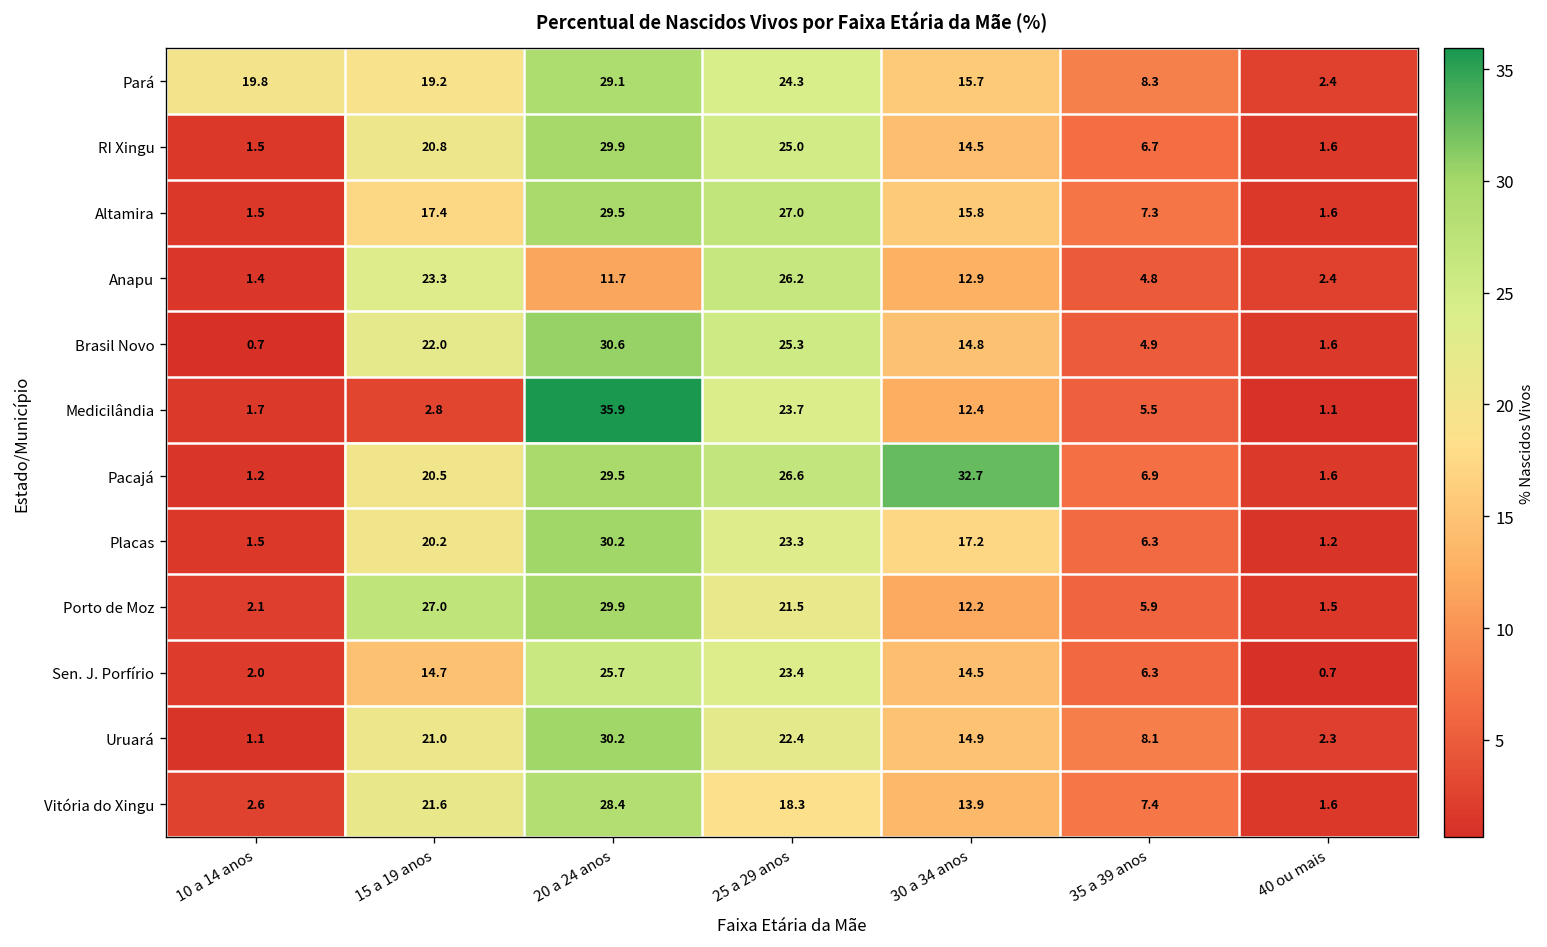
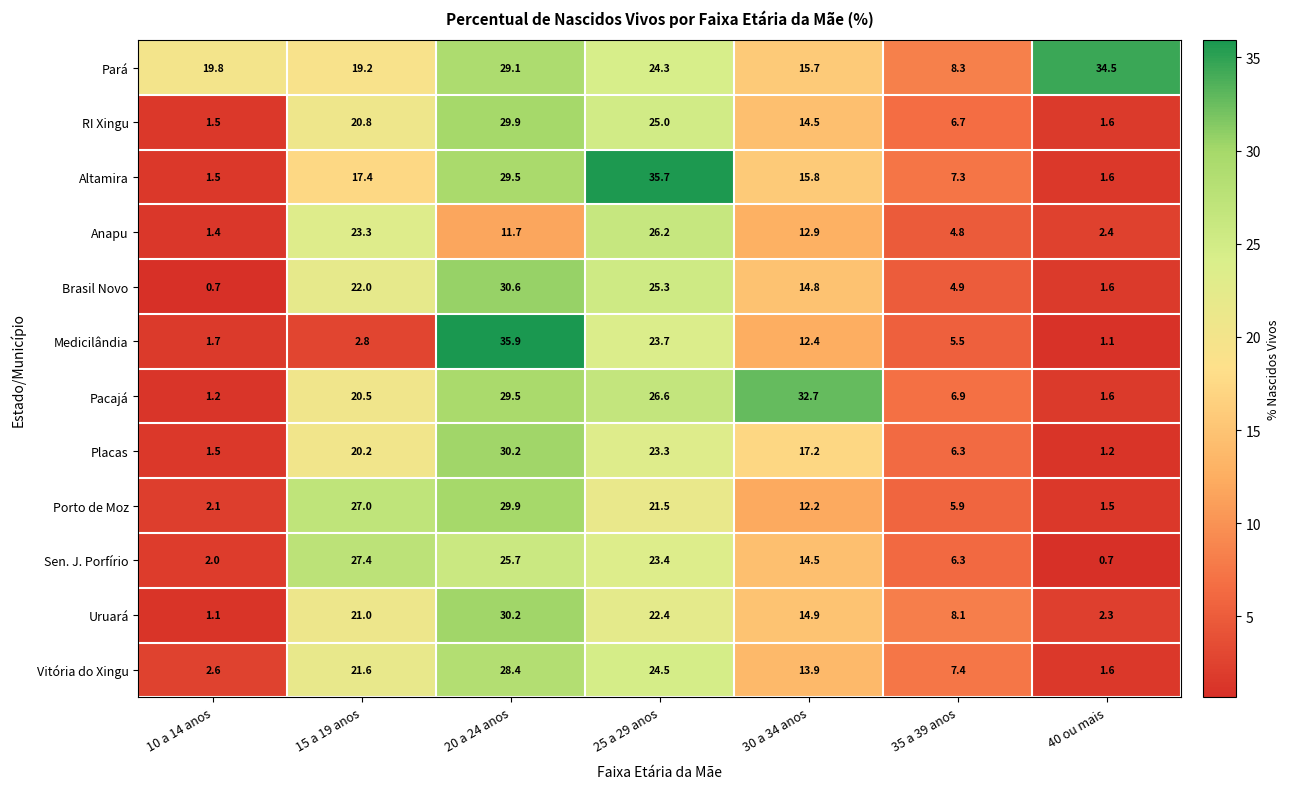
  {
    "Pará": {
      "10 a 14 anos": 19.8,
      "15 a 19 anos": 19.2,
      "20 a 24 anos": 29.1,
      "25 a 29 anos": 24.3,
      "30 a 34 anos": 15.7,
      "35 a 39 anos": 8.3,
-     "40 ou mais": 2.4
+     "40 ou mais": 34.5
    },
    "RI Xingu": {
      "10 a 14 anos": 1.5,
      "15 a 19 anos": 20.8,
      "20 a 24 anos": 29.9,
      "25 a 29 anos": 25.0,
      "30 a 34 anos": 14.5,
      "35 a 39 anos": 6.7,
      "40 ou mais": 1.6
    },
    "Altamira": {
      "10 a 14 anos": 1.5,
      "15 a 19 anos": 17.4,
      "20 a 24 anos": 29.5,
-     "25 a 29 anos": 27.0,
+     "25 a 29 anos": 35.7,
      "30 a 34 anos": 15.8,
      "35 a 39 anos": 7.3,
      "40 ou mais": 1.6
    },
    "Anapu": {
      "10 a 14 anos": 1.4,
      "15 a 19 anos": 23.3,
      "20 a 24 anos": 11.7,
      "25 a 29 anos": 26.2,
      "30 a 34 anos": 12.9,
      "35 a 39 anos": 4.8,
      "40 ou mais": 2.4
    },
    "Brasil Novo": {
      "10 a 14 anos": 0.7,
      "15 a 19 anos": 22.0,
      "20 a 24 anos": 30.6,
      "25 a 29 anos": 25.3,
      "30 a 34 anos": 14.8,
      "35 a 39 anos": 4.9,
      "40 ou mais": 1.6
    },
    "Medicilândia": {
      "10 a 14 anos": 1.7,
      "15 a 19 anos": 2.8,
      "20 a 24 anos": 35.9,
      "25 a 29 anos": 23.7,
      "30 a 34 anos": 12.4,
      "35 a 39 anos": 5.5,
      "40 ou mais": 1.1
    },
    "Pacajá": {
      "10 a 14 anos": 1.2,
      "15 a 19 anos": 20.5,
      "20 a 24 anos": 29.5,
      "25 a 29 anos": 26.6,
      "30 a 34 anos": 32.7,
      "35 a 39 anos": 6.9,
      "40 ou mais": 1.6
    },
    "Placas": {
      "10 a 14 anos": 1.5,
      "15 a 19 anos": 20.2,
      "20 a 24 anos": 30.2,
      "25 a 29 anos": 23.3,
      "30 a 34 anos": 17.2,
      "35 a 39 anos": 6.3,
      "40 ou mais": 1.2
    },
    "Porto de Moz": {
      "10 a 14 anos": 2.1,
      "15 a 19 anos": 27.0,
      "20 a 24 anos": 29.9,
      "25 a 29 anos": 21.5,
      "30 a 34 anos": 12.2,
      "35 a 39 anos": 5.9,
      "40 ou mais": 1.5
    },
    "Sen. J. Porfírio": {
      "10 a 14 anos": 2.0,
-     "15 a 19 anos": 14.7,
+     "15 a 19 anos": 27.4,
      "20 a 24 anos": 25.7,
      "25 a 29 anos": 23.4,
      "30 a 34 anos": 14.5,
      "35 a 39 anos": 6.3,
      "40 ou mais": 0.7
    },
    "Uruará": {
      "10 a 14 anos": 1.1,
      "15 a 19 anos": 21.0,
      "20 a 24 anos": 30.2,
      "25 a 29 anos": 22.4,
      "30 a 34 anos": 14.9,
      "35 a 39 anos": 8.1,
      "40 ou mais": 2.3
    },
    "Vitória do Xingu": {
      "10 a 14 anos": 2.6,
      "15 a 19 anos": 21.6,
      "20 a 24 anos": 28.4,
-     "25 a 29 anos": 18.3,
+     "25 a 29 anos": 24.5,
      "30 a 34 anos": 13.9,
      "35 a 39 anos": 7.4,
      "40 ou mais": 1.6
    }
  }
